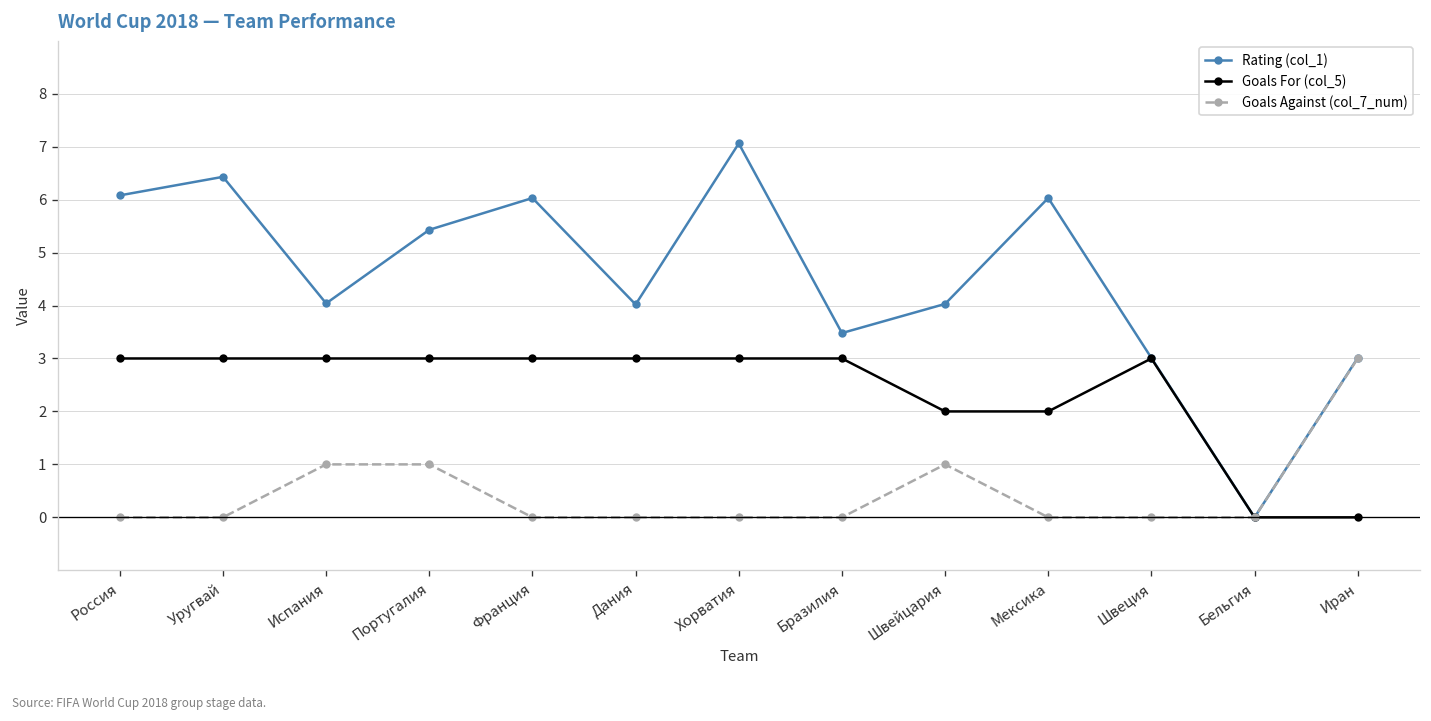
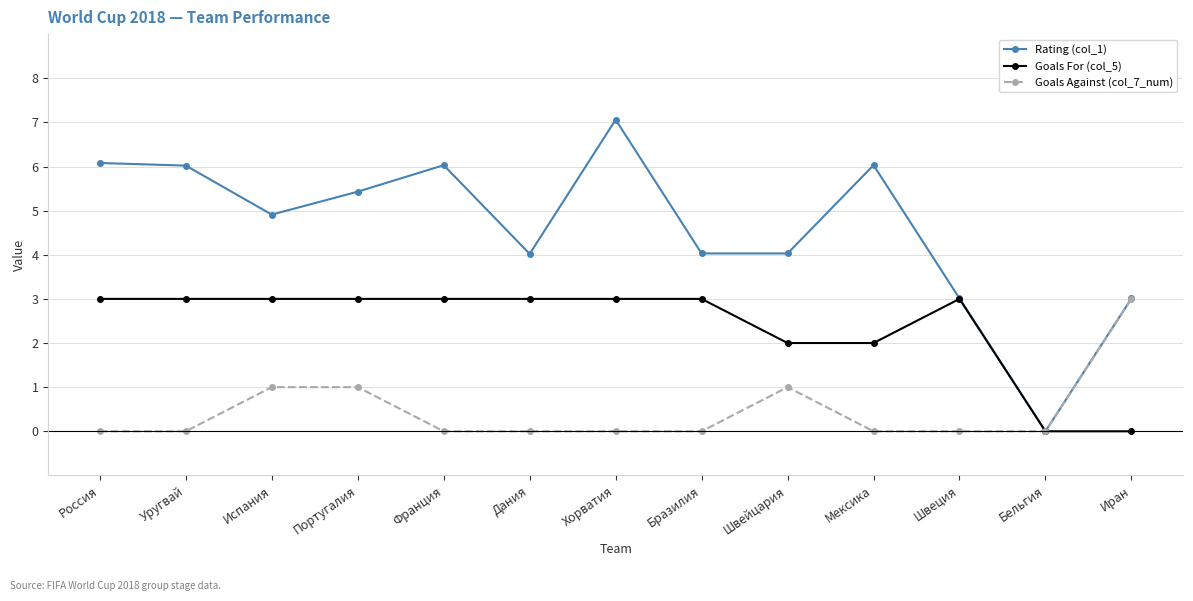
  {
    "Rating (col_1)": {
      "Россия": 6.1,
-     "Уругвай": 6.4,
-     "Испания": 4.0,
+     "Уругвай": 6.0,
+     "Испания": 4.9,
      "Португалия": 5.4,
      "Франция": 6.0,
      "Дания": 4.0,
      "Хорватия": 7.1,
-     "Бразилия": 3.5,
+     "Бразилия": 4.0,
      "Швейцария": 4.0,
      "Мексика": 6.0
    },
    "Goals For (col_5)": {
      "Россия": 3.0,
      "Уругвай": 3.0,
      "Испания": 3.0,
      "Португалия": 3.0,
      "Франция": 3.0,
      "Дания": 3.0,
      "Хорватия": 3.0,
      "Бразилия": 3.0,
      "Швейцария": 2.0,
      "Мексика": 2.0,
      "Иран": 0.0
    },
    "Goals Against (col_7_num)": {
      "Россия": 0.0,
      "Уругвай": 0.0,
      "Испания": 1.0,
      "Португалия": 1.0,
      "Франция": 0.0,
      "Дания": 0.0,
      "Хорватия": 0.0,
      "Бразилия": 0.0,
      "Швейцария": 1.0,
      "Мексика": 0.0,
      "Швеция": 0.0
    }
  }
